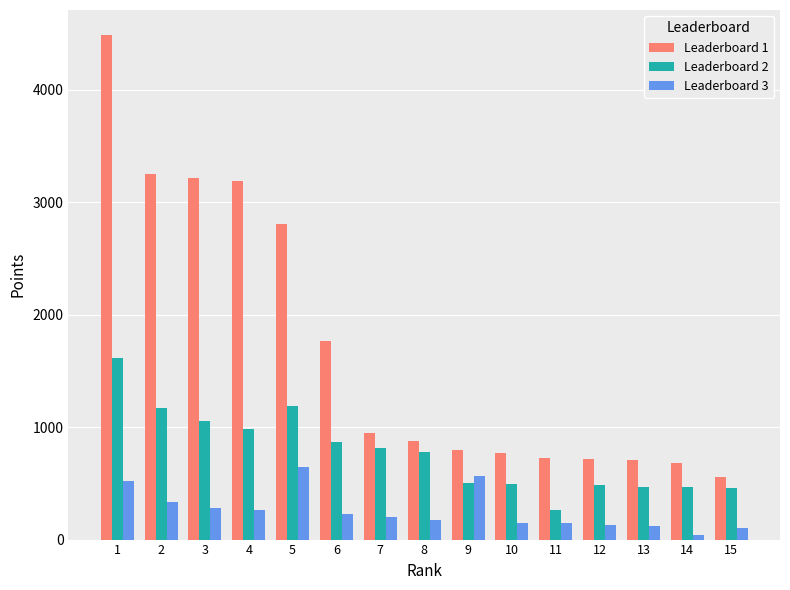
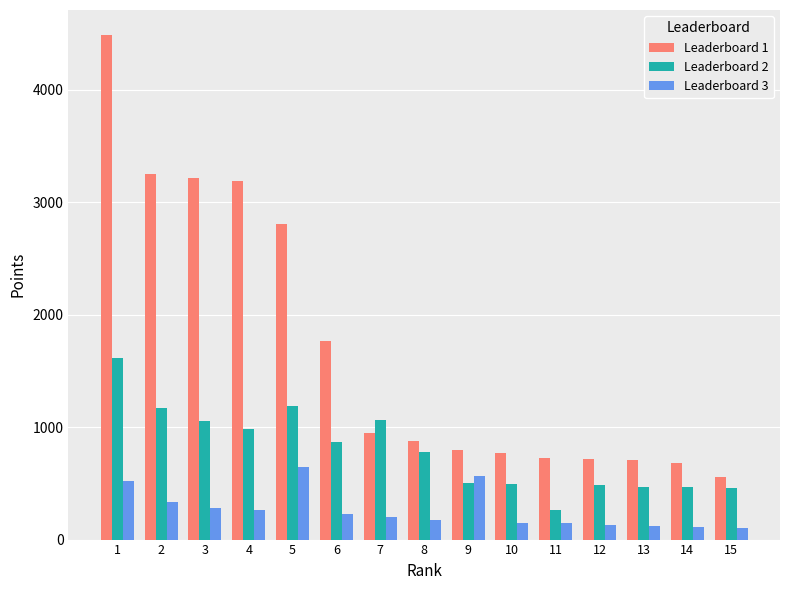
  {
    "Leaderboard 1": {
      "1": 4490,
      "2": 3250,
      "3": 3210,
      "4": 3190,
      "5": 2800,
      "6": 1770,
      "7": 950,
      "8": 880,
      "9": 800,
      "10": 770,
      "11": 720,
      "12": 720,
      "13": 700,
      "14": 680,
      "15": 560
    },
    "Leaderboard 2": {
      "1": 1610,
      "2": 1170,
      "3": 1050,
      "4": 980,
      "5": 1190,
      "6": 870,
-     "7": 820,
+     "7": 1060,
      "8": 780,
      "9": 500,
      "10": 490,
      "11": 260,
      "12": 480,
      "13": 470,
      "14": 460,
      "15": 460
    },
    "Leaderboard 3": {
      "1": 520,
      "2": 340,
      "3": 280,
      "4": 260,
      "5": 650,
      "6": 220,
      "7": 200,
      "8": 180,
      "9": 560,
      "10": 140,
      "11": 140,
      "12": 130,
      "13": 120,
-     "14": 40,
+     "14": 120,
      "15": 110
    }
  }
